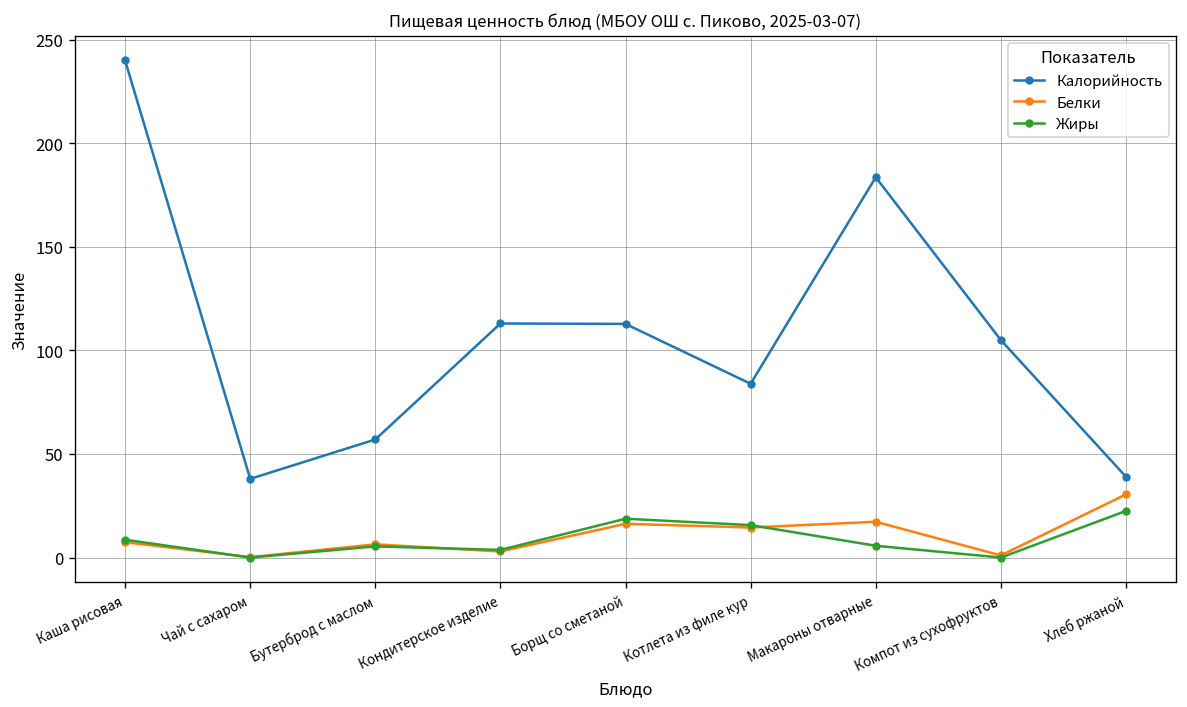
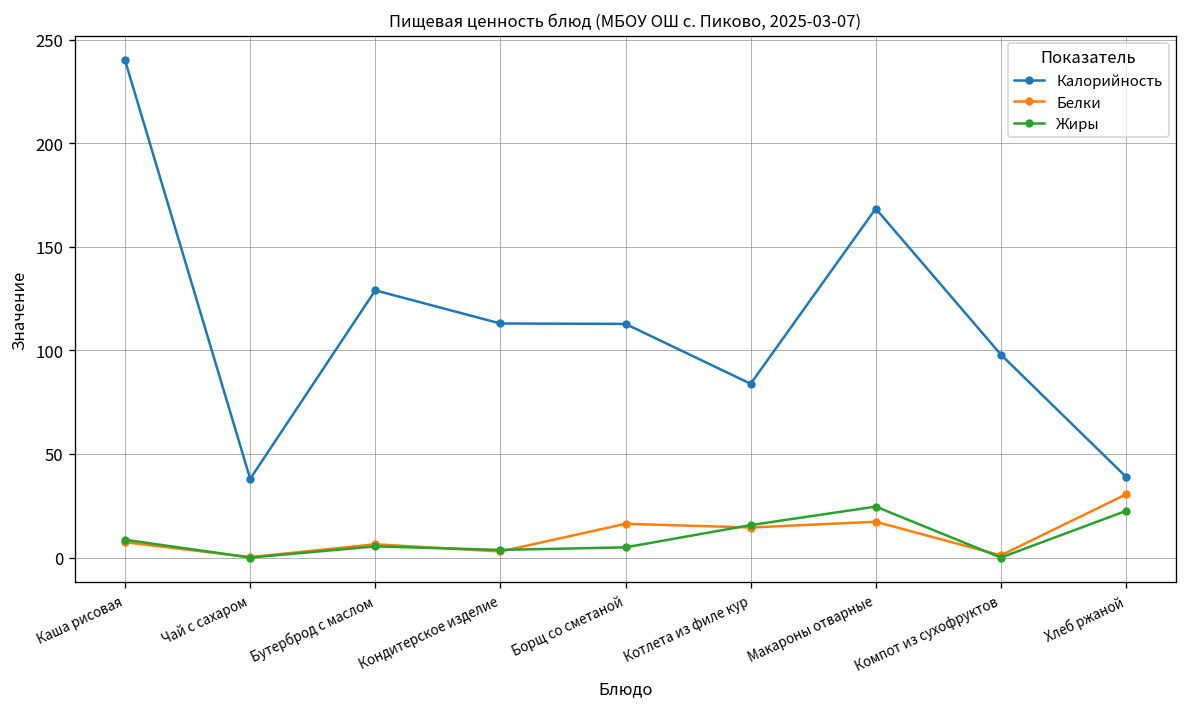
  {
    "Калорийность": {
      "Каша рисовая": 240,
      "Чай с сахаром": 38,
-     "Бутерброд с маслом": 57,
+     "Бутерброд с маслом": 129,
      "Кондитерское изделие": 113,
      "Борщ со сметаной": 113,
      "Котлета из филе кур": 84,
-     "Макароны отварные": 184,
-     "Компот из сухофруктов": 105,
+     "Макароны отварные": 168,
+     "Компот из сухофруктов": 98,
      "Хлеб ржаной": 39
    },
    "Белки": {
      "Борщ со сметаной": 16,
      "Макароны отварные": 17,
      "Хлеб ржаной": 31
    },
    "Жиры": {
-     "Борщ со сметаной": 19,
-     "Макароны отварные": 6,
+     "Борщ со сметаной": 5,
+     "Макароны отварные": 25,
      "Хлеб ржаной": 23
    }
  }
